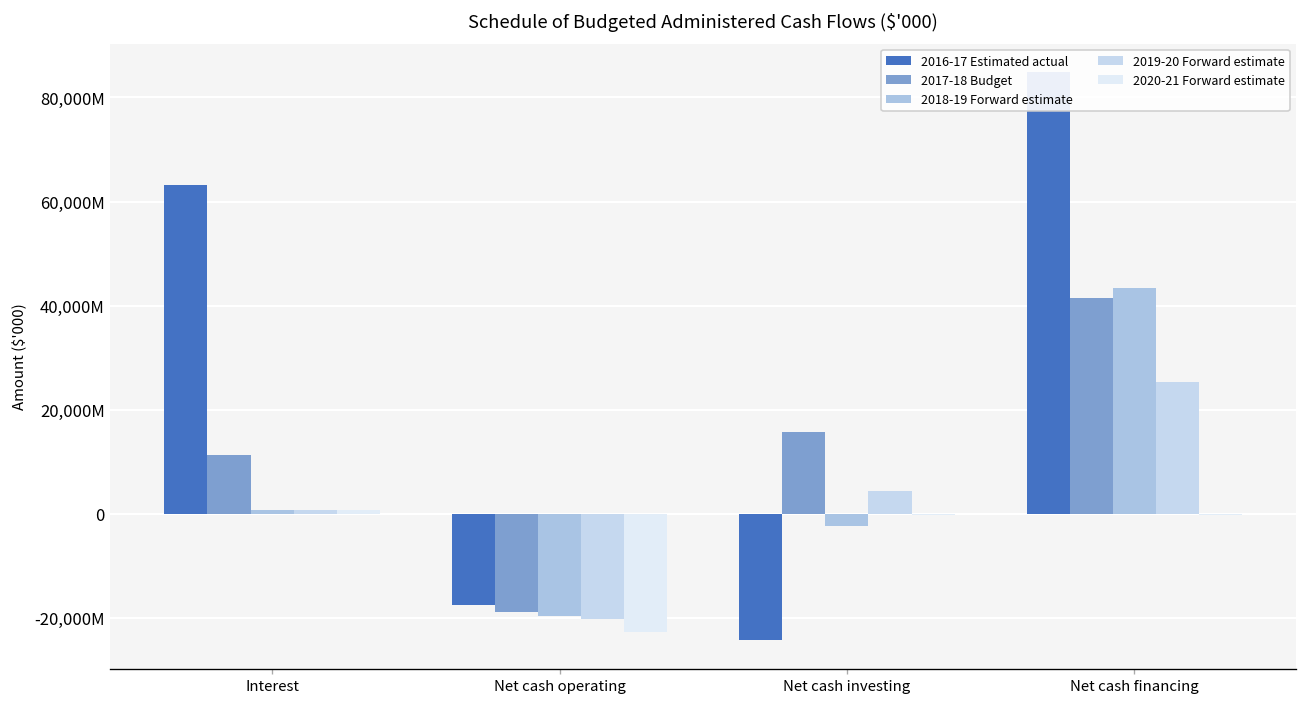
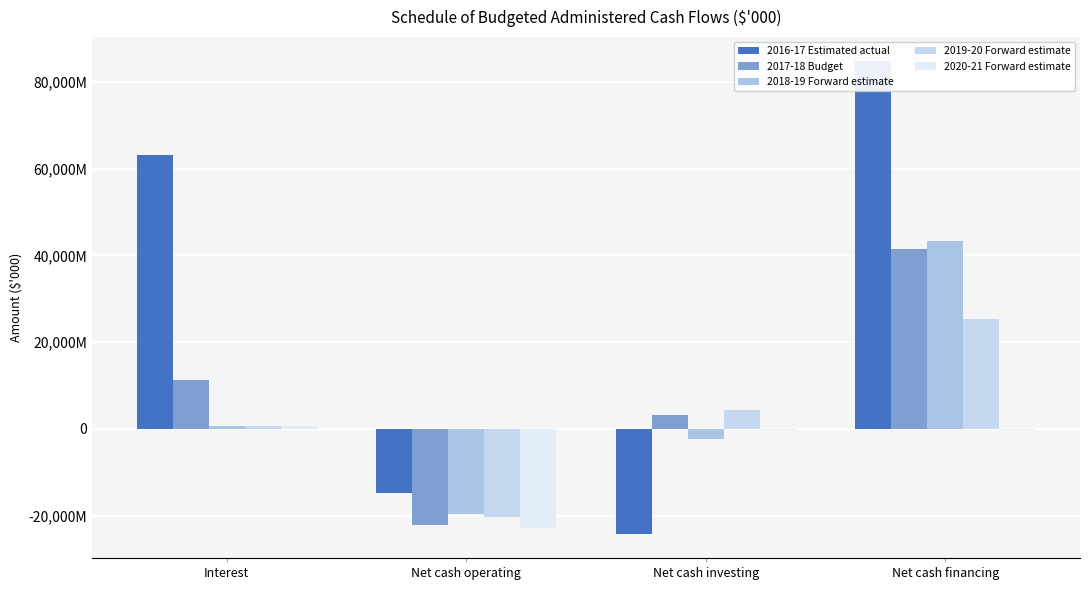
  {
    "2016-17 Estimated actual": {
      "Interest": "63,000,000,000",
-     "Net cash operating": "-17,000,000,000",
+     "Net cash operating": "-15,000,000,000",
      "Net cash investing": "-24,000,000,000"
    },
    "2017-18 Budget": {
      "Interest": "11,000,000,000",
-     "Net cash operating": "-19,000,000,000",
-     "Net cash investing": "16,000,000,000",
+     "Net cash operating": "-22,000,000,000",
+     "Net cash investing": "3,000,000,000",
      "Net cash financing": "42,000,000,000"
    }
  }
